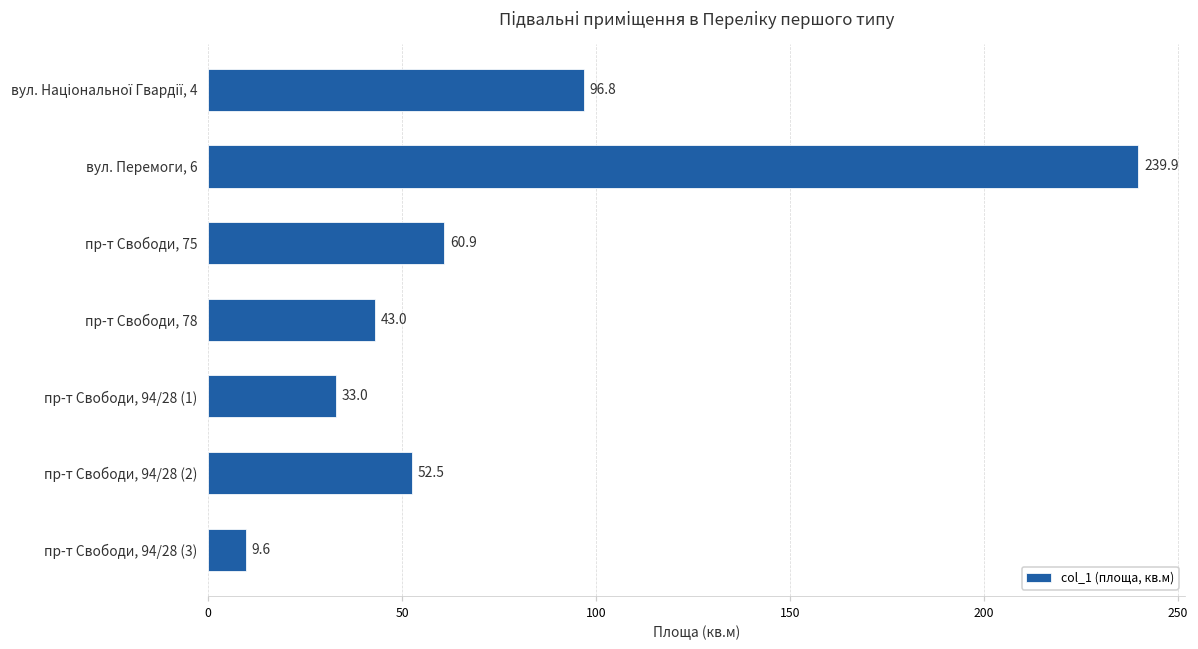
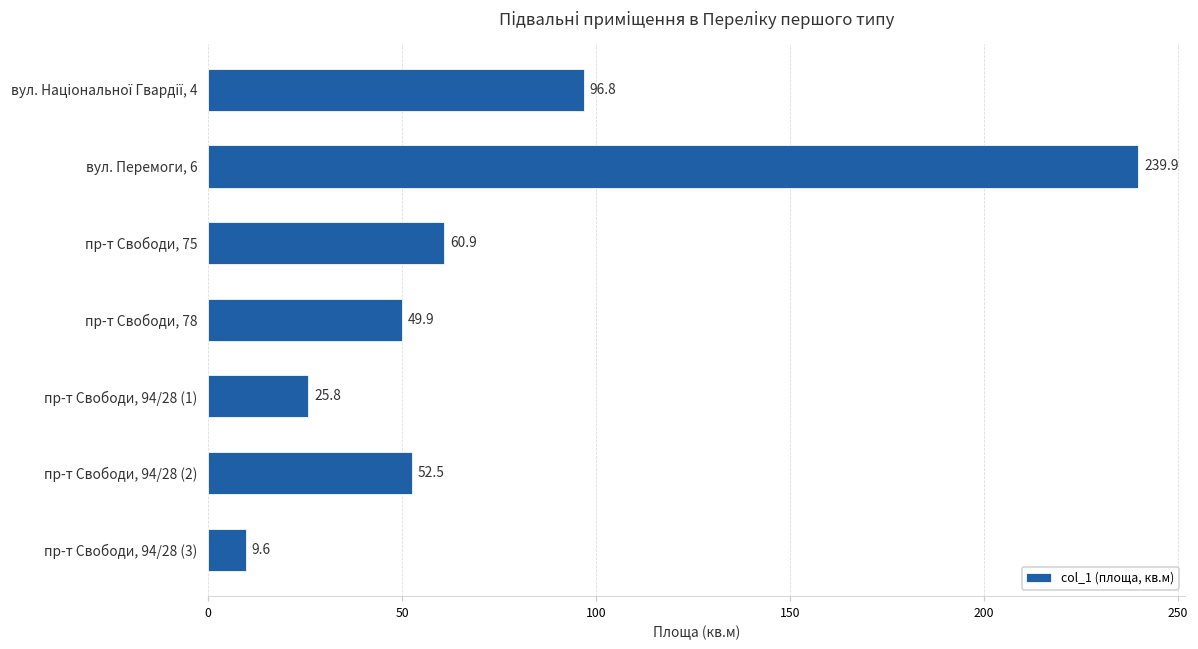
  {
    "вул. Національної Гвардії, 4": 96.8,
    "вул. Перемоги, 6": 239.9,
    "пр-т Свободи, 75": 60.9,
-   "пр-т Свободи, 78": 43.0,
-   "пр-т Свободи, 94/28 (1)": 33.0,
+   "пр-т Свободи, 78": 49.9,
+   "пр-т Свободи, 94/28 (1)": 25.8,
    "пр-т Свободи, 94/28 (2)": 52.5,
    "пр-т Свободи, 94/28 (3)": 9.6
  }
